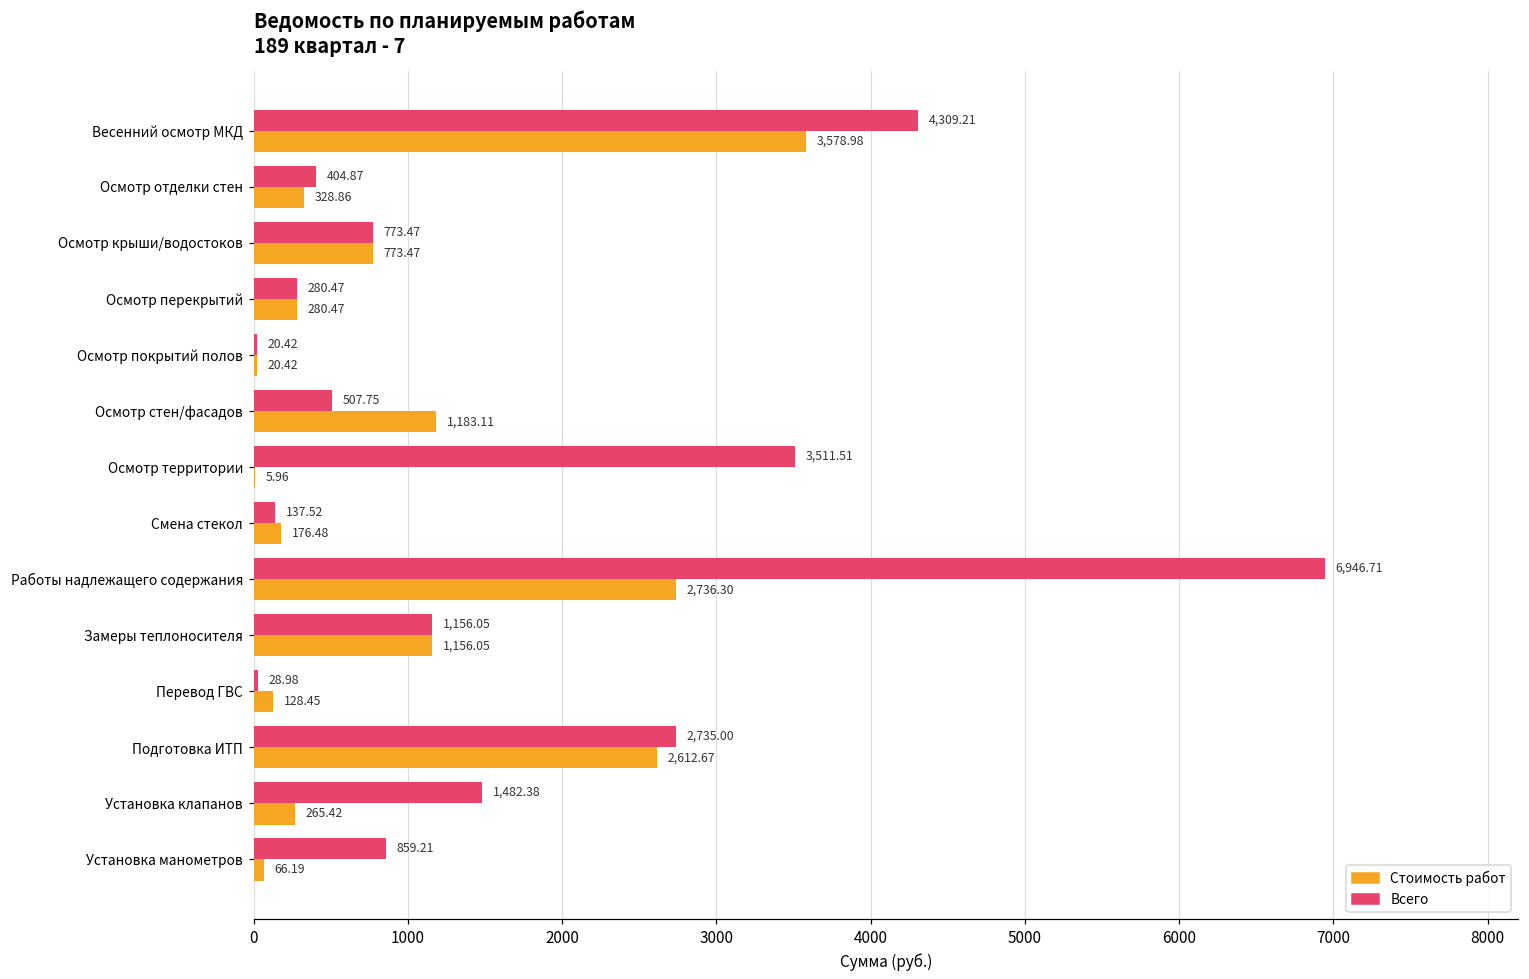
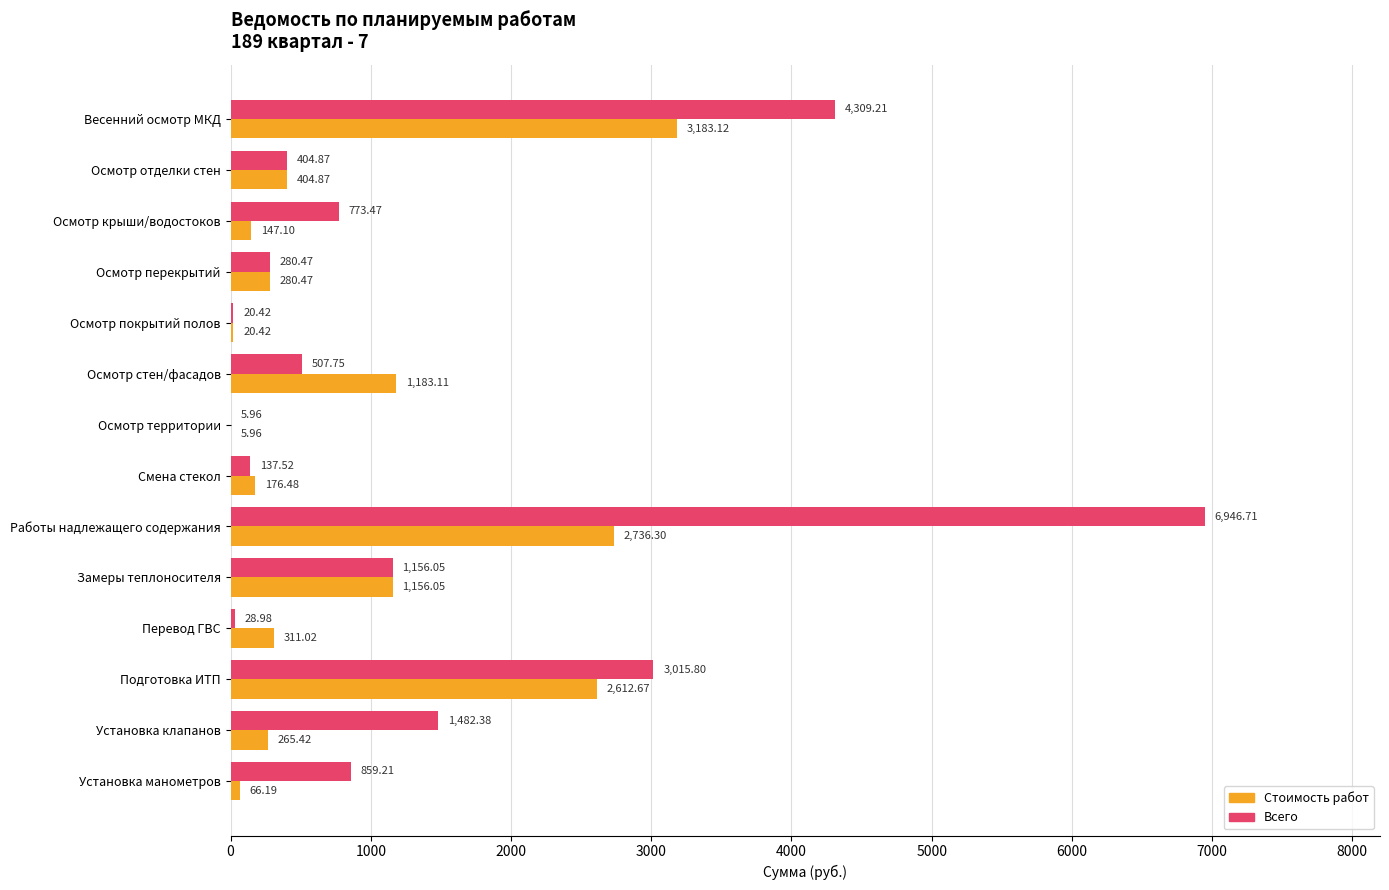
  {
    "Стоимость работ": {
-     "Весенний осмотр МКД": "3,578.98",
-     "Осмотр отделки стен": "328.86",
-     "Осмотр крыши/водостоков": "773.47",
+     "Весенний осмотр МКД": "3,183.12",
+     "Осмотр отделки стен": "404.87",
+     "Осмотр крыши/водостоков": "147.10",
      "Осмотр перекрытий": "280.47",
      "Осмотр покрытий полов": "20.42",
      "Осмотр стен/фасадов": "1,183.11",
      "Осмотр территории": "5.96",
      "Смена стекол": "176.48",
      "Работы надлежащего содержания": "2,736.30",
      "Замеры теплоносителя": "1,156.05",
-     "Перевод ГВС": "128.45",
+     "Перевод ГВС": "311.02",
      "Подготовка ИТП": "2,612.67",
      "Установка клапанов": "265.42",
      "Установка манометров": "66.19"
    },
    "Всего": {
      "Весенний осмотр МКД": "4,309.21",
      "Осмотр отделки стен": "404.87",
      "Осмотр крыши/водостоков": "773.47",
      "Осмотр перекрытий": "280.47",
      "Осмотр покрытий полов": "20.42",
      "Осмотр стен/фасадов": "507.75",
-     "Осмотр территории": "3,511.51",
+     "Осмотр территории": "5.96",
      "Смена стекол": "137.52",
      "Работы надлежащего содержания": "6,946.71",
      "Замеры теплоносителя": "1,156.05",
      "Перевод ГВС": "28.98",
-     "Подготовка ИТП": "2,735.00",
+     "Подготовка ИТП": "3,015.80",
      "Установка клапанов": "1,482.38",
      "Установка манометров": "859.21"
    }
  }
